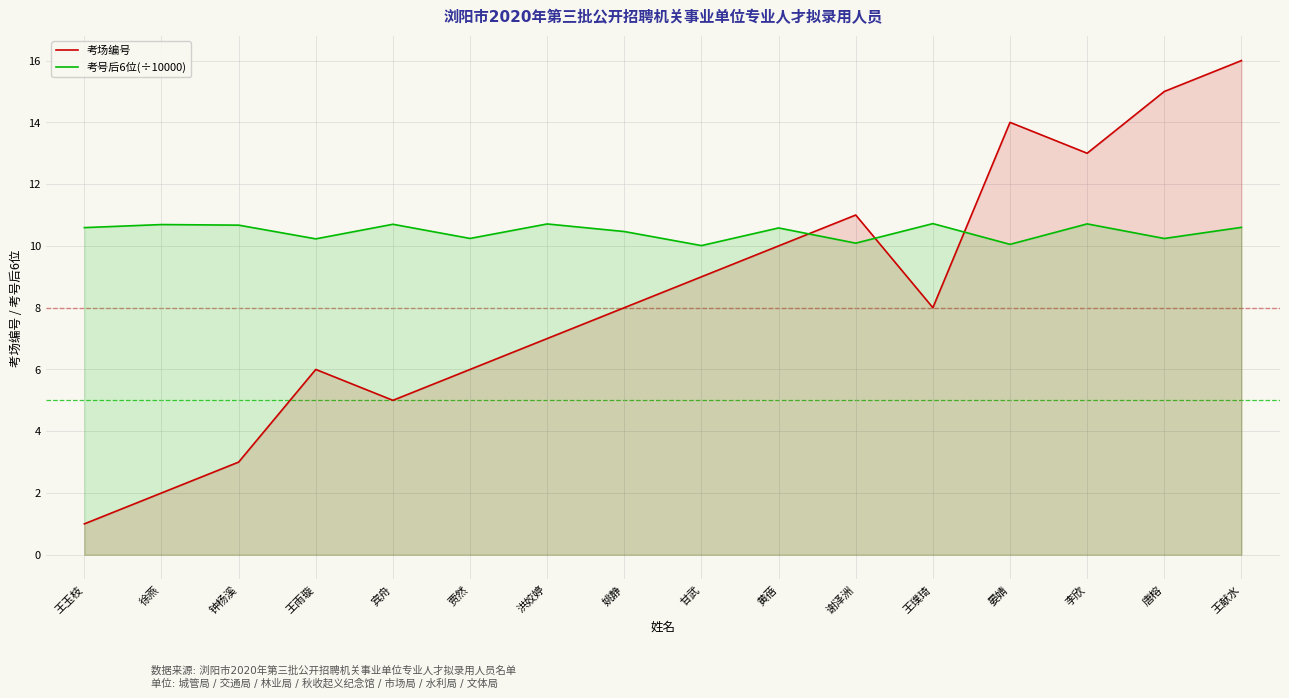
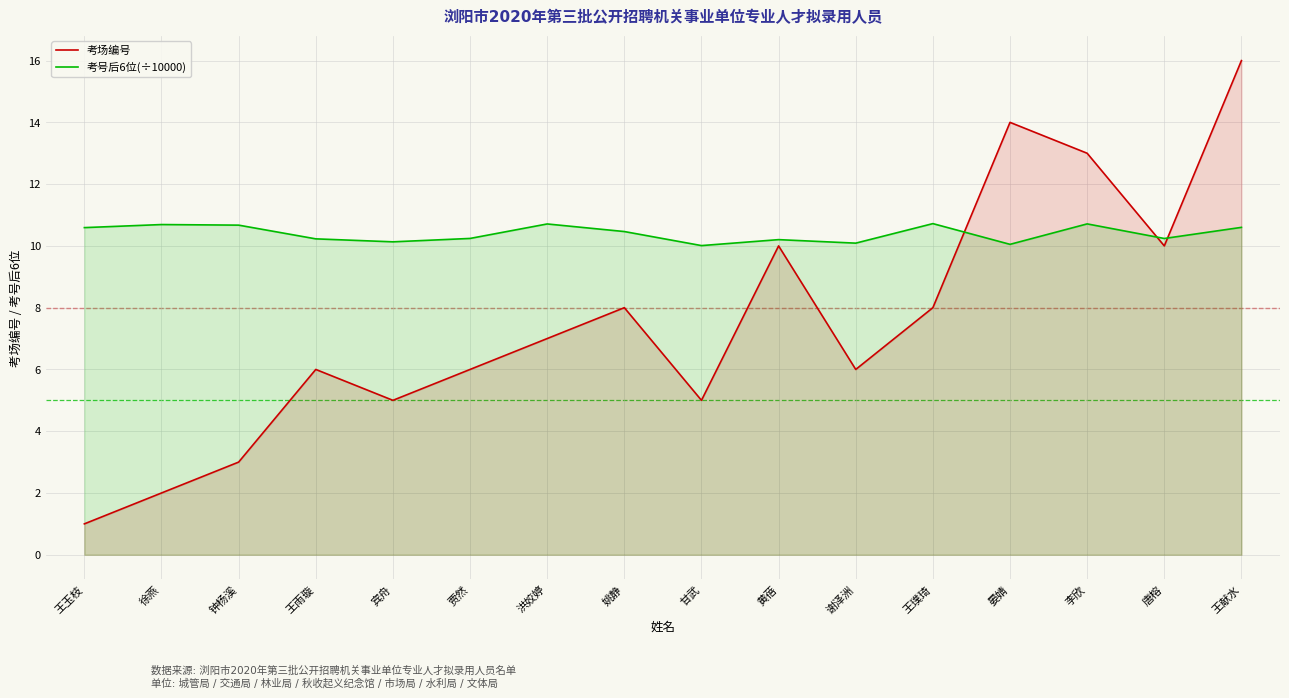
  {
    "考场编号": {
      "王玉枝": 1,
      "徐燕": 2,
      "钟杨溪": 3,
      "王雨璇": 6,
      "宾舟": 5,
      "贾然": 6,
      "洪姣婷": 7,
      "姚静": 8,
-     "甘武": 9,
+     "甘武": 5,
      "黄蓓": 10,
-     "谢泽洲": 11,
+     "谢泽洲": 6,
      "王璞琦": 8,
      "晏婧": 14,
      "李欣": 13,
-     "唐榕": 15,
+     "唐榕": 10,
      "王献水": 16
    },
    "考号后6位(÷10000)": {
      "王玉枝": 10.6,
      "徐燕": 10.7,
      "钟杨溪": 10.7,
      "王雨璇": 10.2,
-     "宾舟": 10.7,
+     "宾舟": 10.1,
      "贾然": 10.2,
      "洪姣婷": 10.7,
      "姚静": 10.5,
      "甘武": 10.0,
-     "黄蓓": 10.6,
+     "黄蓓": 10.2,
      "谢泽洲": 10.1,
      "王璞琦": 10.7,
      "晏婧": 10.1,
      "李欣": 10.7,
      "唐榕": 10.2,
      "王献水": 10.6
    }
  }
